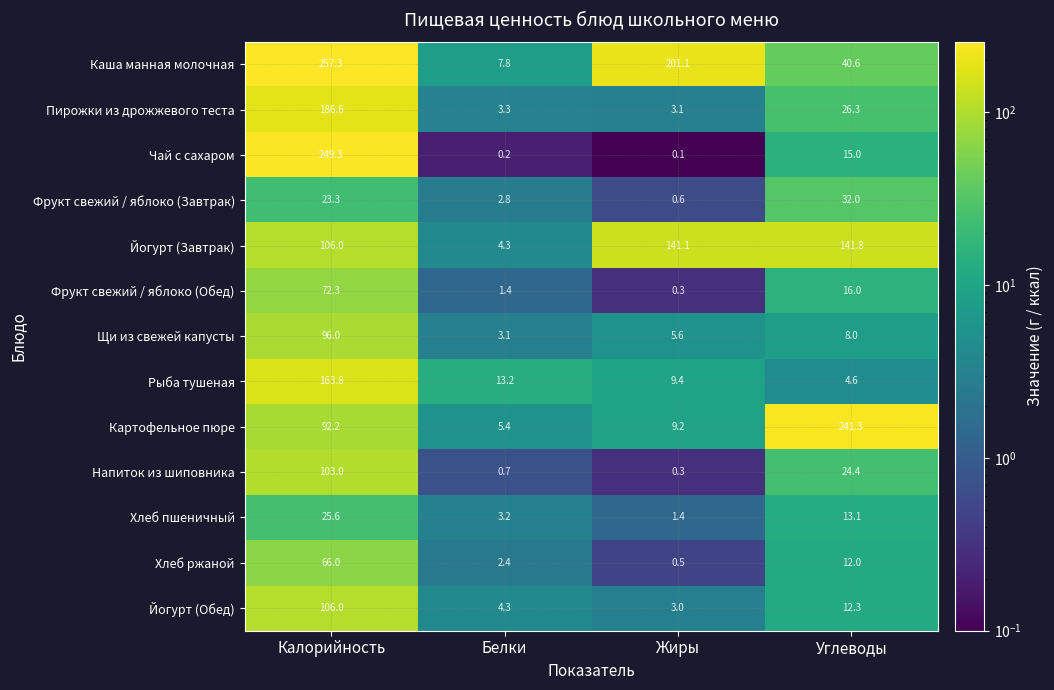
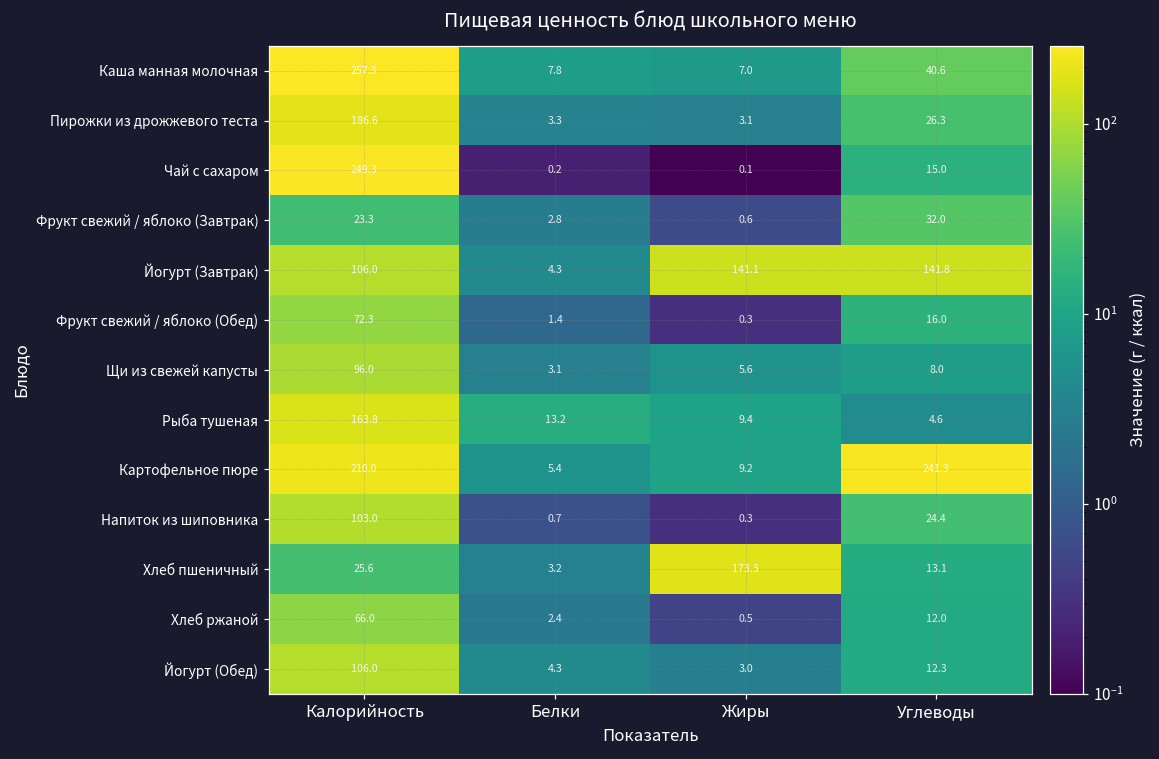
  {
    "Каша манная молочная": {
      "Калорийность": 257.3,
      "Белки": 7.8,
-     "Жиры": 201.1,
+     "Жиры": 7.0,
      "Углеводы": 40.6
    },
    "Пирожки из дрожжевого теста": {
      "Калорийность": 186.6,
      "Белки": 3.3,
      "Жиры": 3.1,
      "Углеводы": 26.3
    },
    "Чай с сахаром": {
      "Калорийность": 249.3,
      "Белки": 0.2,
      "Жиры": 0.1,
      "Углеводы": 15.0
    },
    "Фрукт свежий / яблоко (Завтрак)": {
      "Калорийность": 23.3,
      "Белки": 2.8,
      "Жиры": 0.6,
      "Углеводы": 32.0
    },
    "Йогурт (Завтрак)": {
      "Калорийность": 106.0,
      "Белки": 4.3,
      "Жиры": 141.1,
      "Углеводы": 141.8
    },
    "Фрукт свежий / яблоко (Обед)": {
      "Калорийность": 72.3,
      "Белки": 1.4,
      "Жиры": 0.3,
      "Углеводы": 16.0
    },
    "Щи из свежей капусты": {
      "Калорийность": 96.0,
      "Белки": 3.1,
      "Жиры": 5.6,
      "Углеводы": 8.0
    },
    "Рыба тушеная": {
      "Калорийность": 163.8,
      "Белки": 13.2,
      "Жиры": 9.4,
      "Углеводы": 4.6
    },
    "Картофельное пюре": {
-     "Калорийность": 92.2,
+     "Калорийность": 210.0,
      "Белки": 5.4,
      "Жиры": 9.2,
      "Углеводы": 241.3
    },
    "Напиток из шиповника": {
      "Калорийность": 103.0,
      "Белки": 0.7,
      "Жиры": 0.3,
      "Углеводы": 24.4
    },
    "Хлеб пшеничный": {
      "Калорийность": 25.6,
      "Белки": 3.2,
-     "Жиры": 1.4,
+     "Жиры": 173.3,
      "Углеводы": 13.1
    },
    "Хлеб ржаной": {
      "Калорийность": 66.0,
      "Белки": 2.4,
      "Жиры": 0.5,
      "Углеводы": 12.0
    },
    "Йогурт (Обед)": {
      "Калорийность": 106.0,
      "Белки": 4.3,
      "Жиры": 3.0,
      "Углеводы": 12.3
    }
  }
